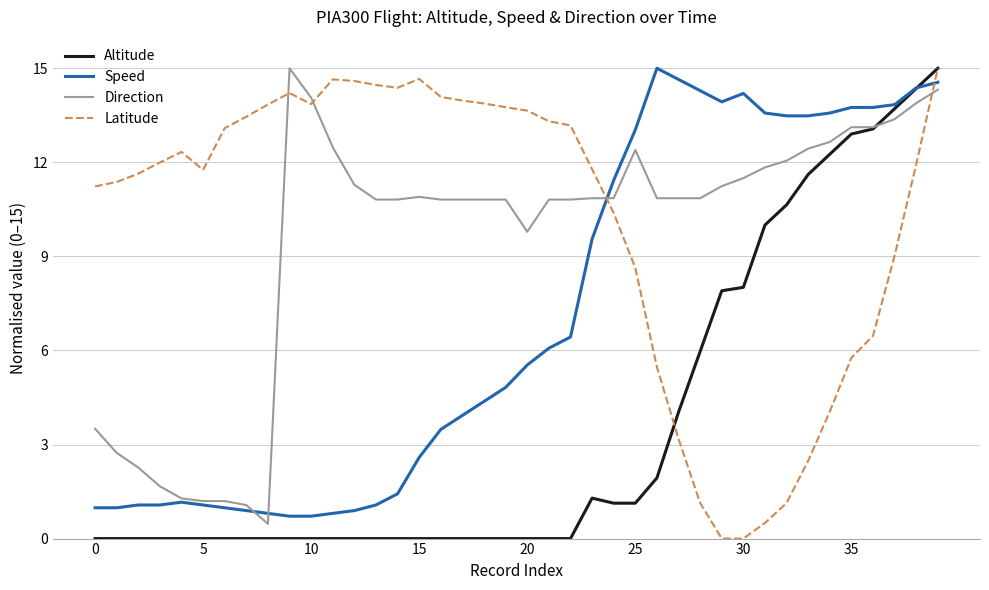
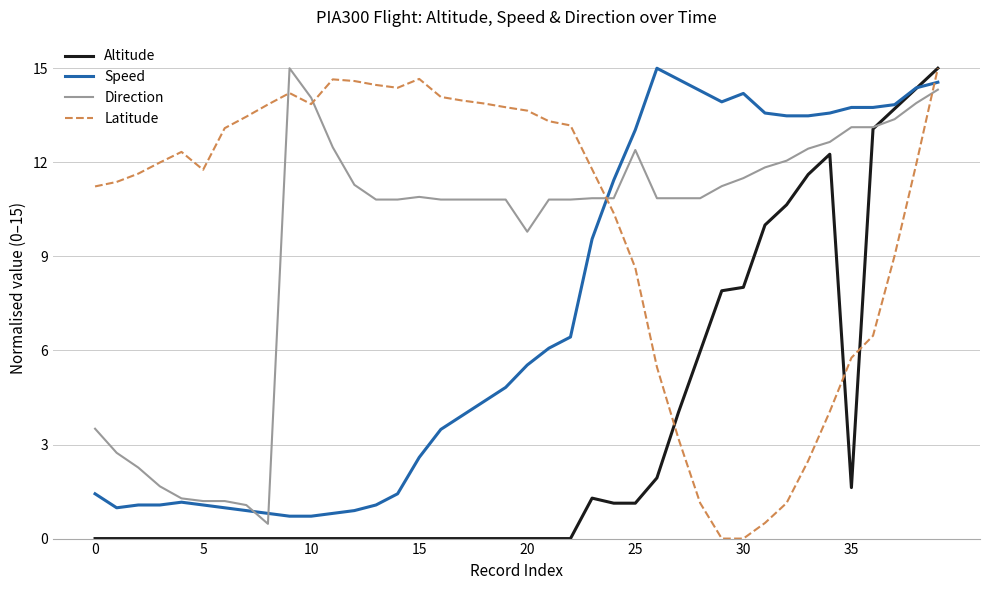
  {
    "Altitude": {
      "0": 0.0,
      "5": 0.0,
      "10": 0.0,
      "15": 0.0,
      "20": 0.0,
      "25": 1.1,
      "30": 8.0,
-     "35": 12.9
+     "35": 1.6
    },
    "Speed": {
-     "0": 1.0,
+     "0": 1.4,
      "5": 1.1,
      "10": 0.7,
      "15": 2.6,
      "20": 5.5,
      "25": 13.0,
      "30": 14.2,
      "35": 13.8
    },
    "Direction": {
      "0": 3.5,
      "5": 1.2,
      "10": 14.1,
      "15": 10.9,
      "20": 9.8,
      "25": 12.4,
      "30": 11.5,
      "35": 13.1
    },
    "Latitude": {
      "0": 11.2,
      "5": 11.8,
      "10": 13.9,
      "15": 14.7,
      "20": 13.6,
      "25": 8.6,
      "30": 0.0,
      "35": 5.8
    }
  }
